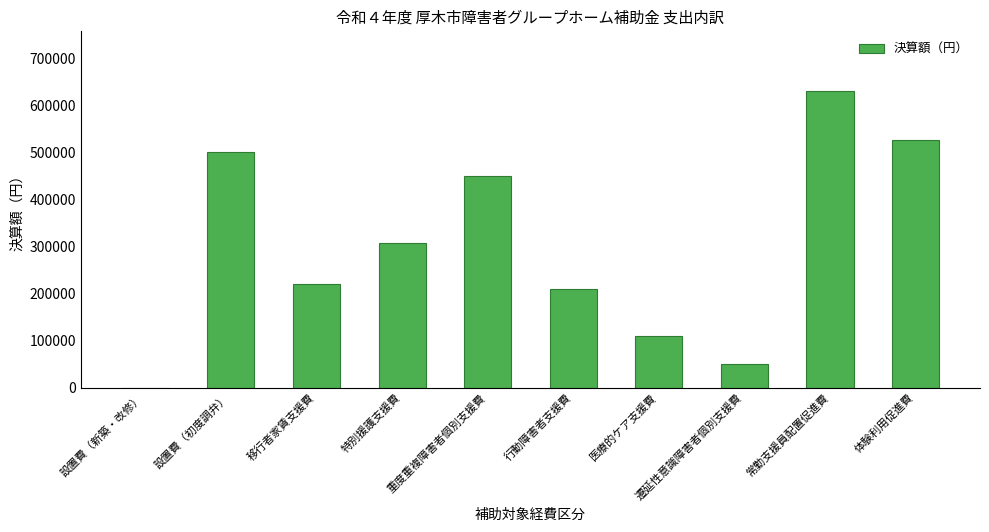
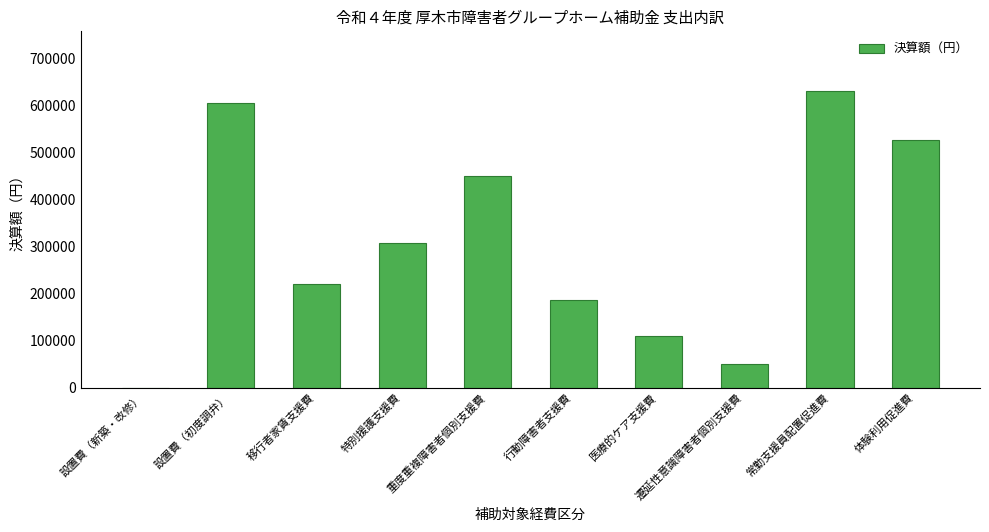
  {
    "設置費（新築・改修）": 0,
-   "設置費（初度調弁）": 500000,
+   "設置費（初度調弁）": 600000,
    "移行者家賃支援費": 220000,
    "特別援護支援費": 310000,
    "重度重複障害者個別支援費": 450000,
-   "行動障害者支援費": 210000,
+   "行動障害者支援費": 190000,
    "医療的ケア支援費": 110000,
    "遷延性意識障害者個別支援費": 50000,
    "常勤支援員配置促進費": 630000,
    "体験利用促進費": 530000
  }
